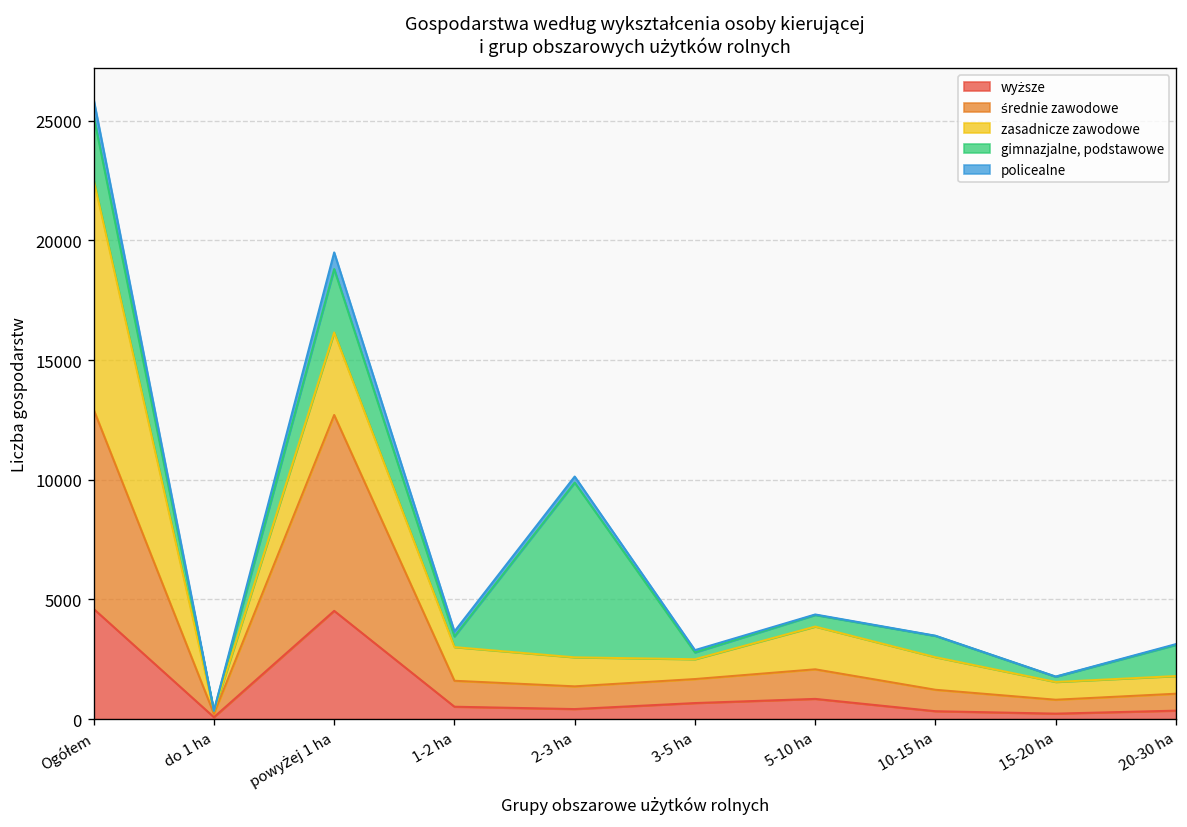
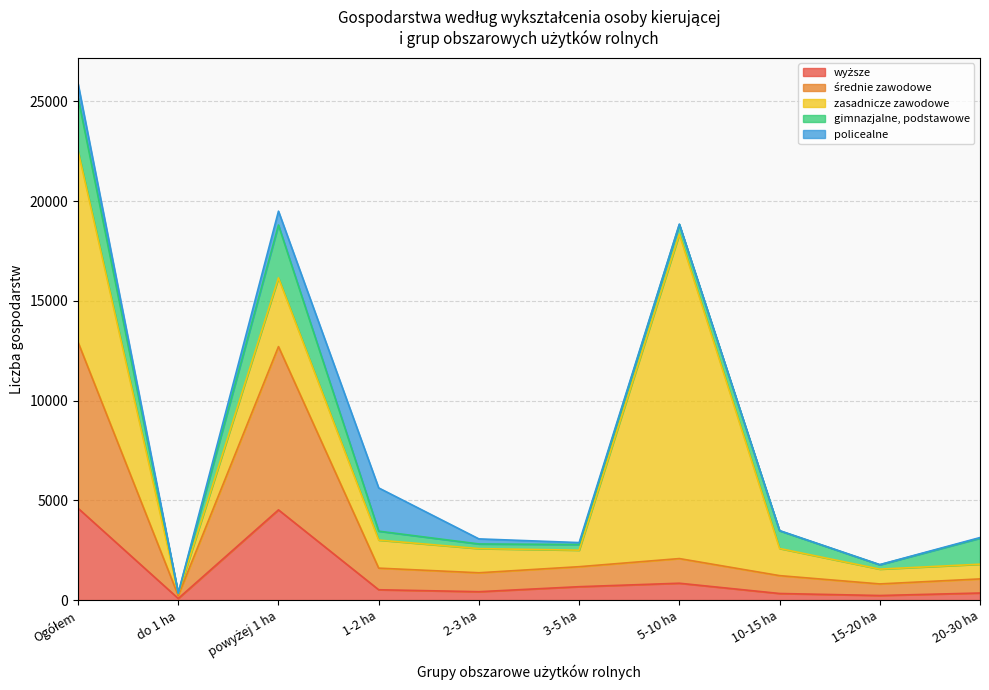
  {
    "zasadnicze zawodowe": {
      "Ogółem": 9600,
      "powyżej 1 ha": 3400,
      "1-2 ha": 1400,
      "2-3 ha": 1200,
      "3-5 ha": 800,
-     "5-10 ha": 1800,
+     "5-10 ha": 16300,
      "10-15 ha": 1400,
      "15-20 ha": 700,
      "20-30 ha": 700
    },
    "gimnazjalne, podstawowe": {
      "Ogółem": 2700,
      "powyżej 1 ha": 2700,
      "1-2 ha": 400,
-     "2-3 ha": 7300
+     "2-3 ha": 200
    },
    "policealne": {
      "Ogółem": 700,
      "powyżej 1 ha": 700,
-     "1-2 ha": 200,
+     "1-2 ha": 2200,
      "2-3 ha": 300
    }
  }
